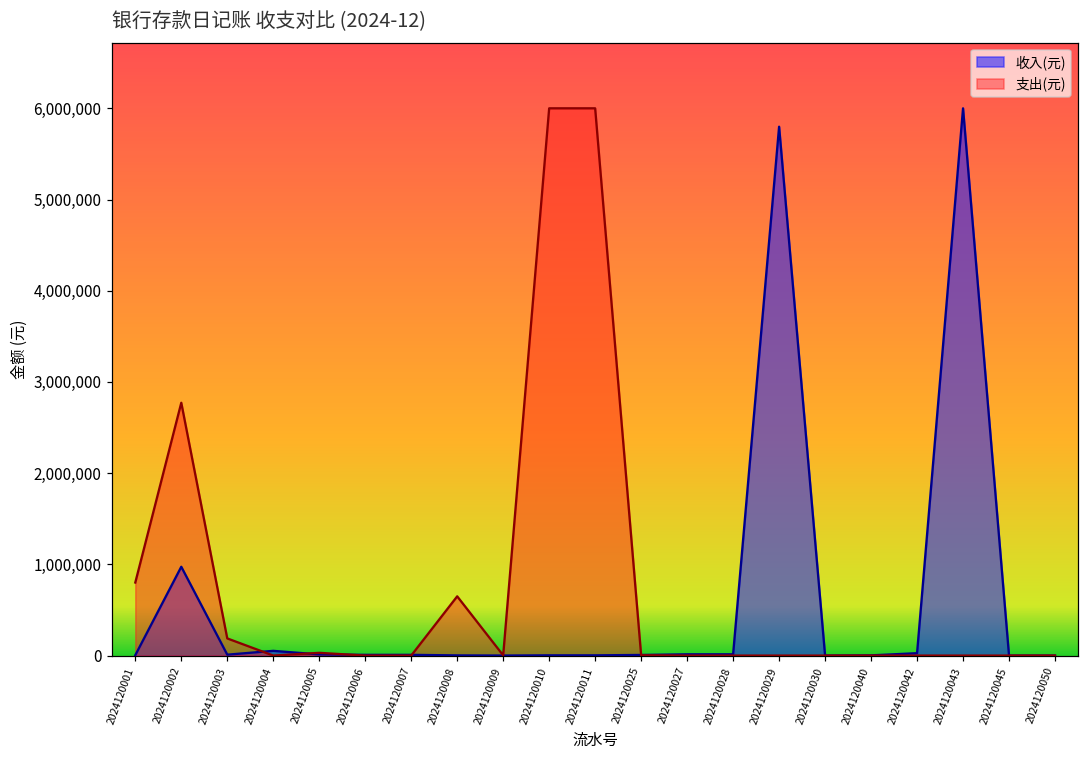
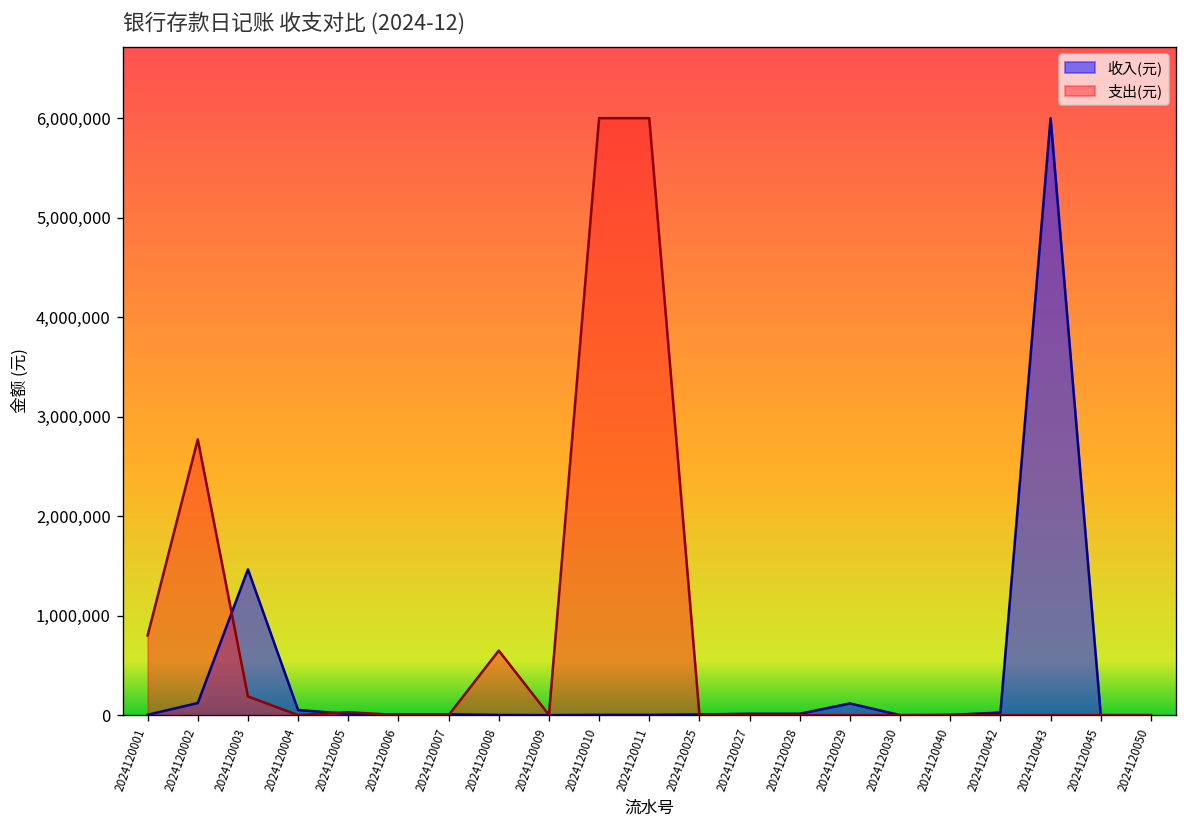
  {
    "收入(元)": {
      "2024120001": "0",
-     "2024120002": "1,000,000",
-     "2024120003": "0",
+     "2024120002": "100,000",
+     "2024120003": "1,500,000",
      "2024120004": "100,000",
      "2024120008": "0",
      "2024120010": "0",
      "2024120011": "0",
-     "2024120029": "5,800,000",
+     "2024120029": "100,000",
      "2024120043": "6,000,000"
    },
    "支出(元)": {
      "2024120001": "800,000",
      "2024120002": "2,800,000",
      "2024120003": "200,000",
      "2024120004": "0",
      "2024120008": "600,000",
      "2024120010": "6,000,000",
      "2024120011": "6,000,000",
      "2024120029": "0",
      "2024120043": "0"
    }
  }
